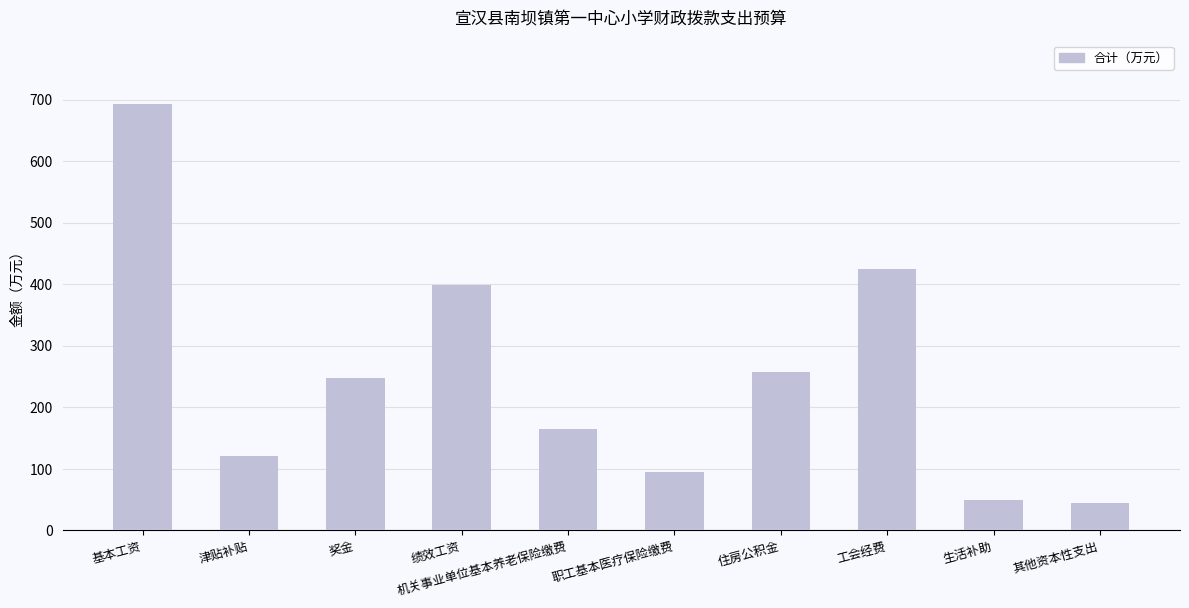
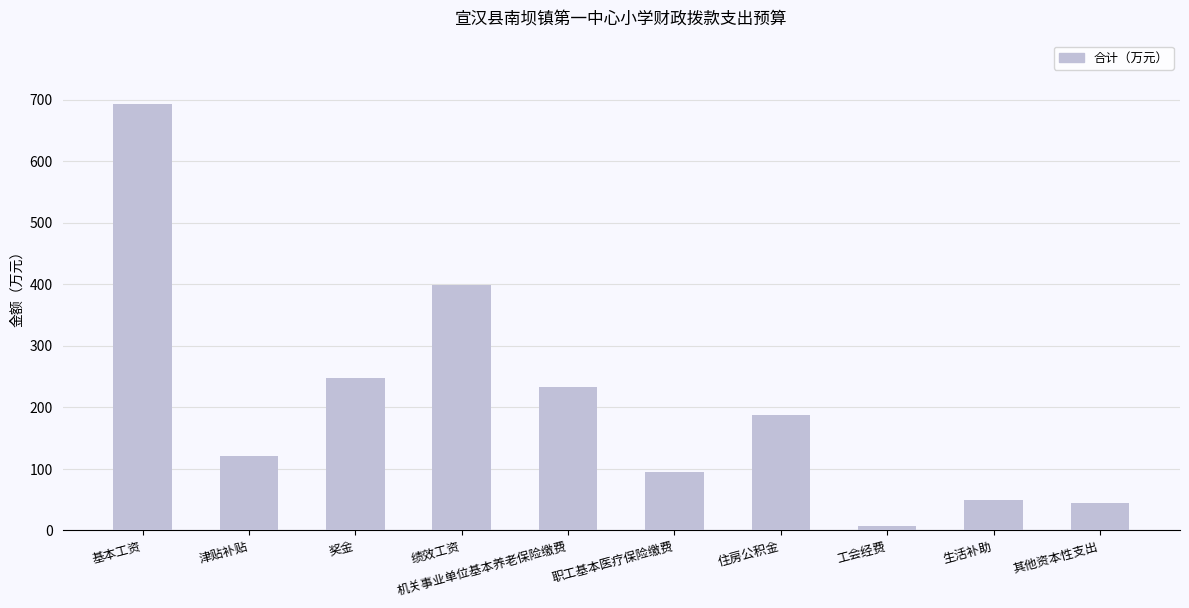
  {
    "基本工资": 690,
    "津贴补贴": 120,
    "奖金": 250,
    "绩效工资": 400,
-   "机关事业单位基本养老保险缴费": 160,
+   "机关事业单位基本养老保险缴费": 230,
    "职工基本医疗保险缴费": 100,
-   "住房公积金": 260,
-   "工会经费": 420,
+   "住房公积金": 190,
+   "工会经费": 10,
    "生活补助": 50,
    "其他资本性支出": 50
  }
